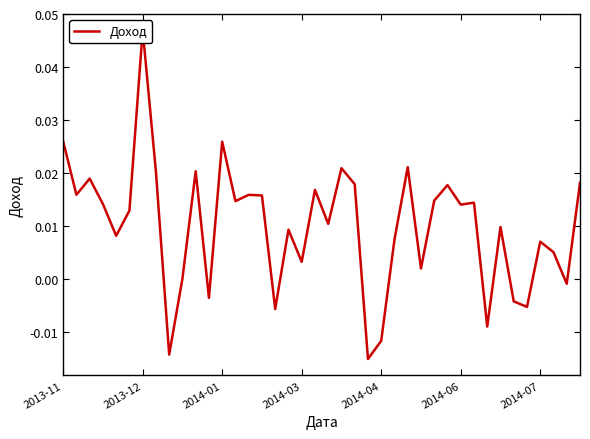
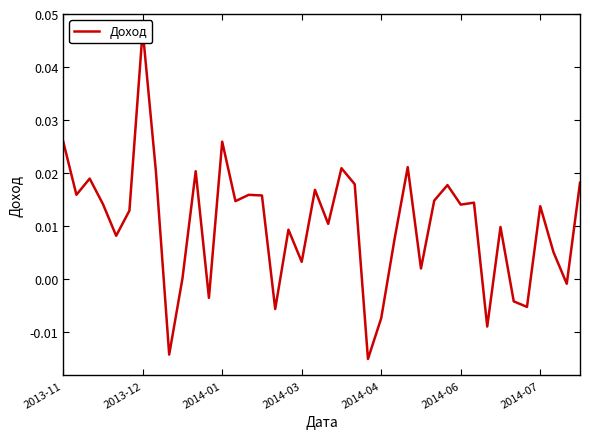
  {
    "2013-11": 0.026,
    "2014-01": 0.026,
    "2014-03": 0.003,
-   "2014-04": -0.012,
+   "2014-04": -0.007,
    "2014-06": 0.014,
-   "2014-07": 0.007
+   "2014-07": 0.014
  }
